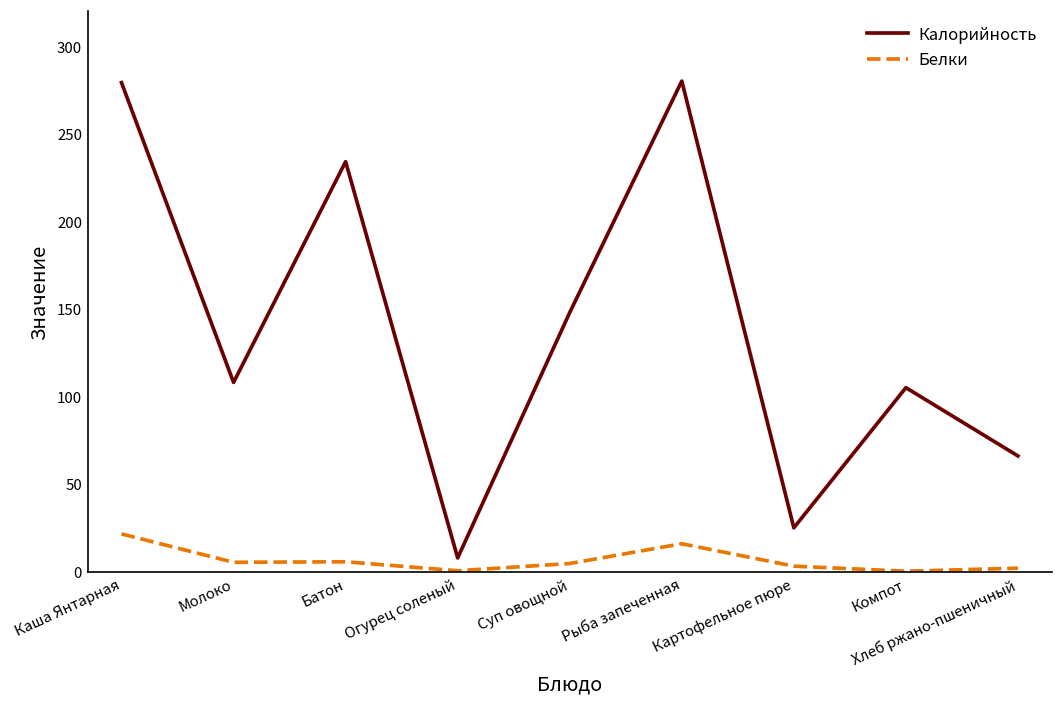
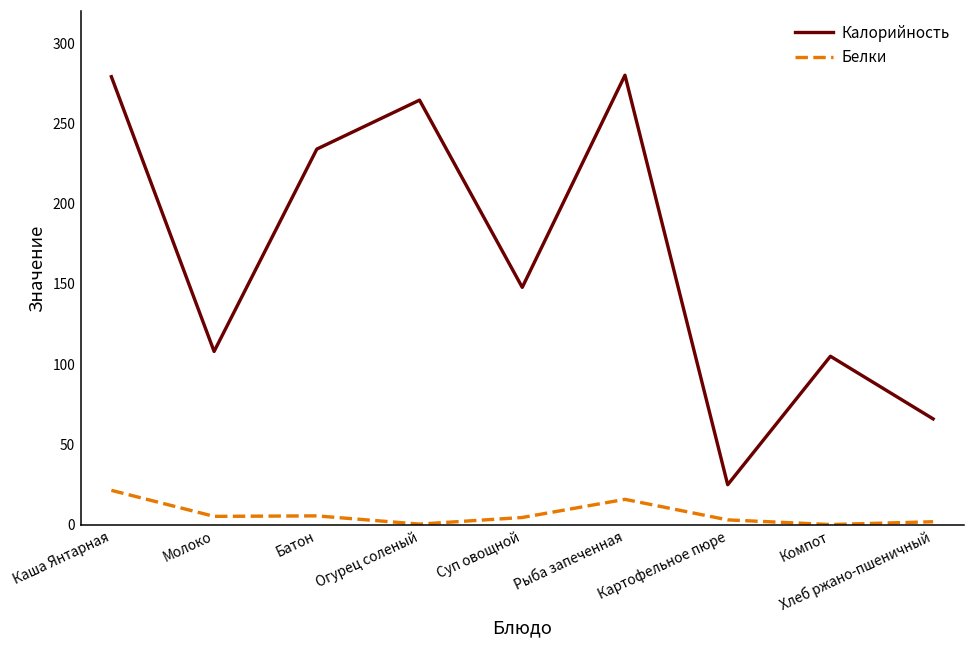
  {
    "Калорийность": {
      "Каша Янтарная": 279,
      "Молоко": 108,
      "Батон": 234,
-     "Огурец соленый": 8,
+     "Огурец соленый": 265,
      "Суп овощной": 148,
      "Рыба запеченная": 280,
      "Картофельное пюре": 25,
      "Компот": 105,
      "Хлеб ржано-пшеничный": 66
    },
    "Белки": {
      "Каша Янтарная": 22,
      "Молоко": 5,
      "Батон": 6,
      "Огурец соленый": 0,
      "Суп овощной": 5,
      "Рыба запеченная": 16,
      "Картофельное пюре": 3,
      "Компот": 0,
      "Хлеб ржано-пшеничный": 2
    }
  }
